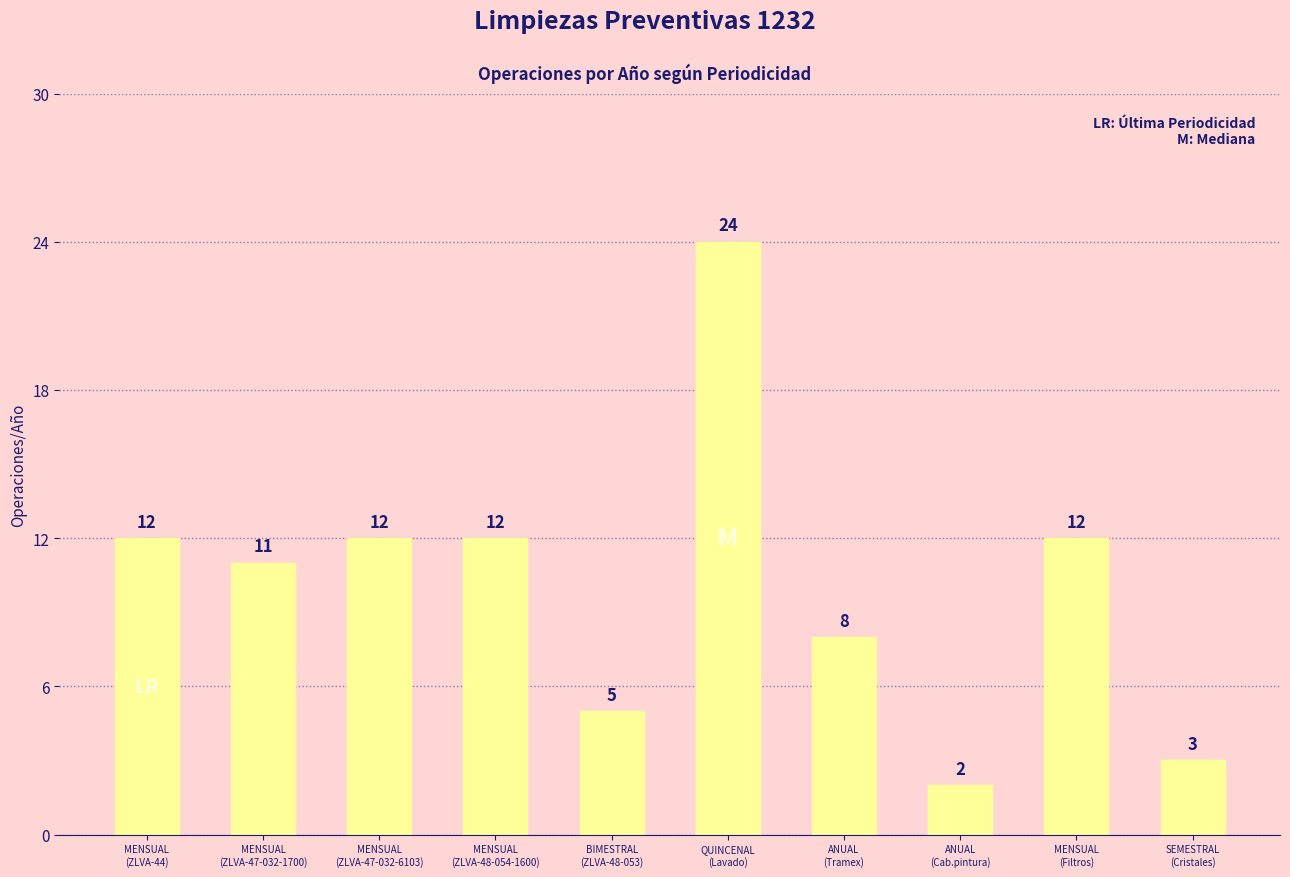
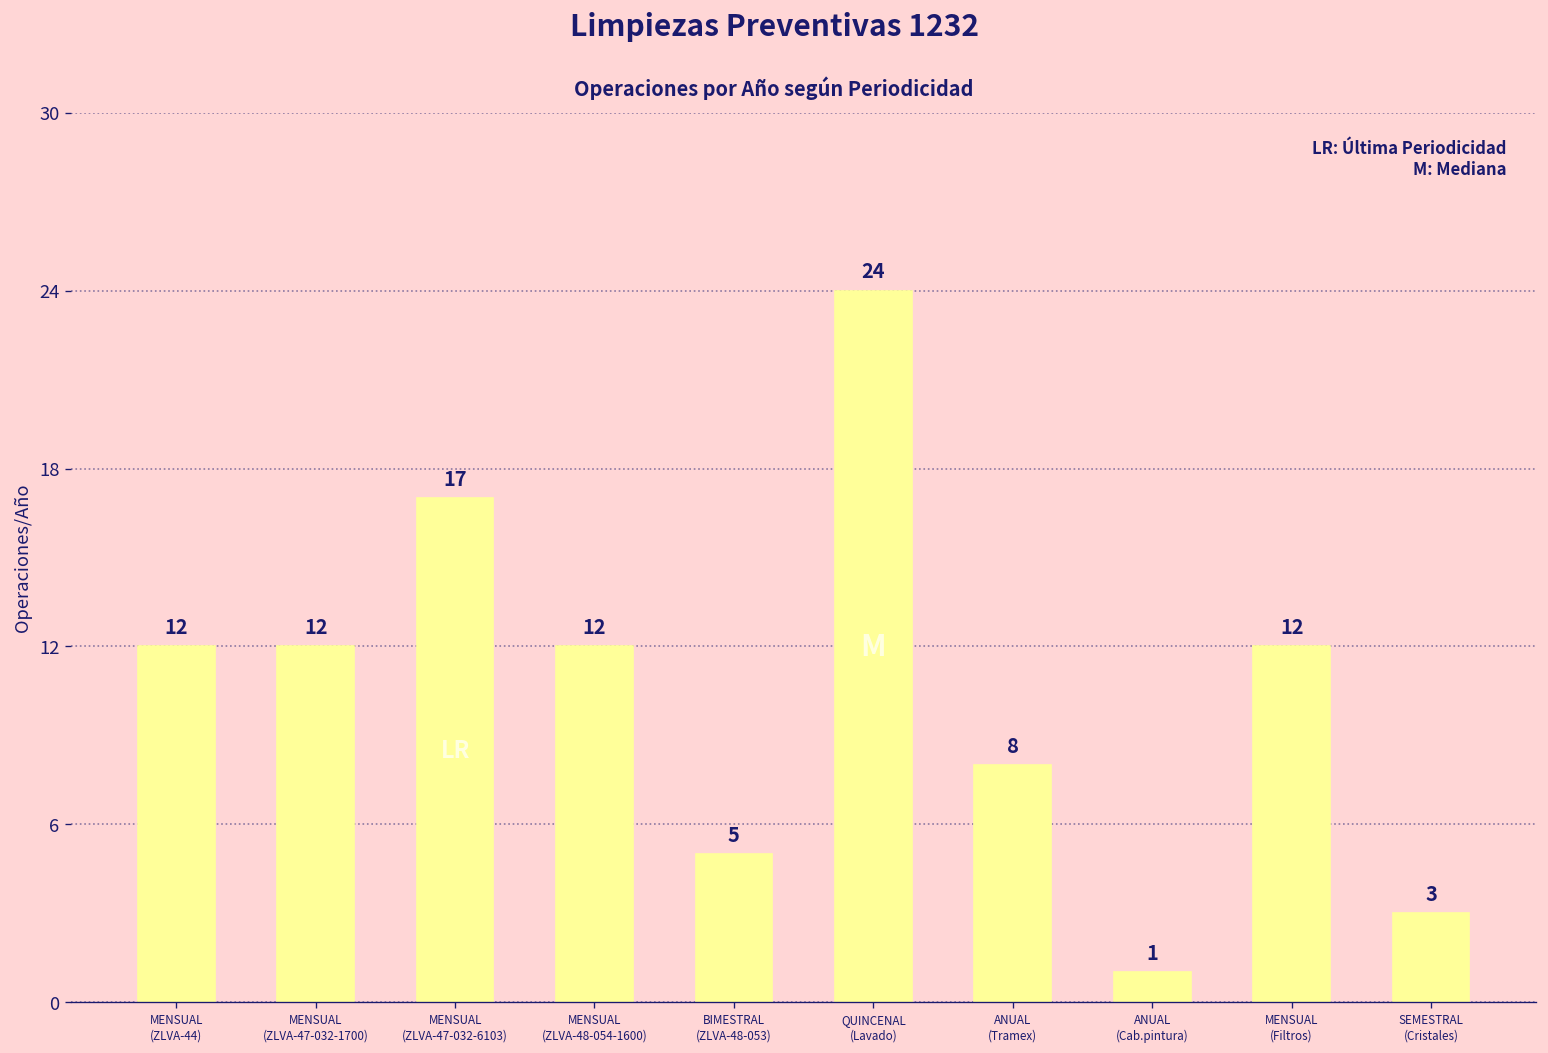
  {
    "MENSUAL (ZLVA-44)": 12,
-   "MENSUAL (ZLVA-47-032-1700)": 11,
-   "MENSUAL (ZLVA-47-032-6103)": 12,
+   "MENSUAL (ZLVA-47-032-1700)": 12,
+   "MENSUAL (ZLVA-47-032-6103)": 17,
    "MENSUAL (ZLVA-48-054-1600)": 12,
    "BIMESTRAL (ZLVA-48-053)": 5,
    "QUINCENAL (Lavado)": 24,
    "ANUAL (Tramex)": 8,
-   "ANUAL (Cab.pintura)": 2,
+   "ANUAL (Cab.pintura)": 1,
    "MENSUAL (Filtros)": 12,
    "SEMESTRAL (Cristales)": 3
  }
